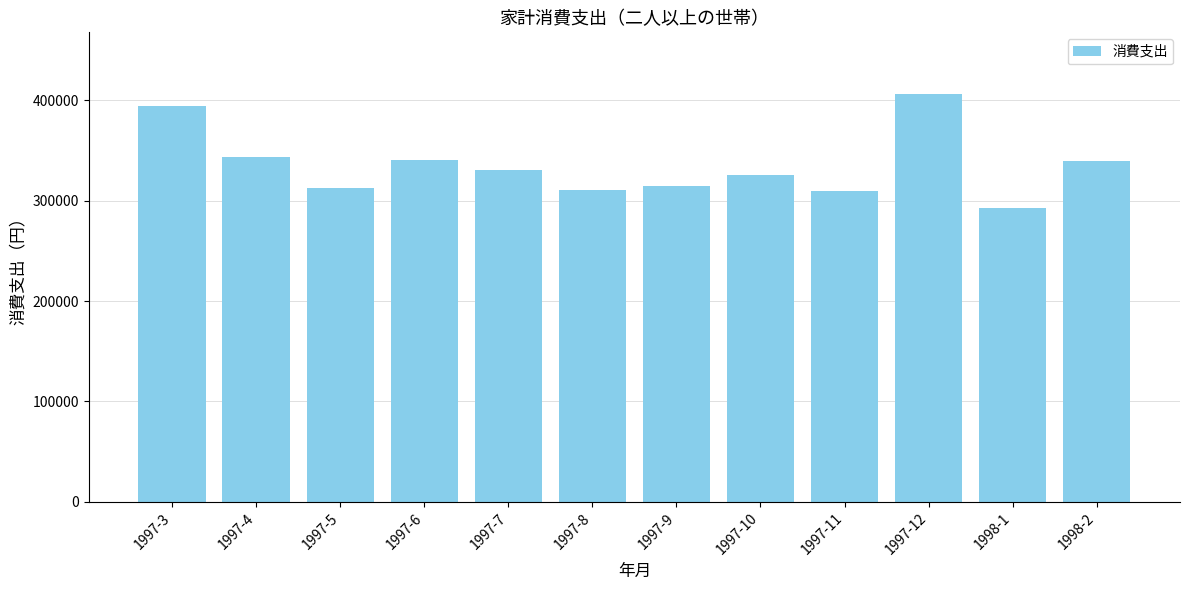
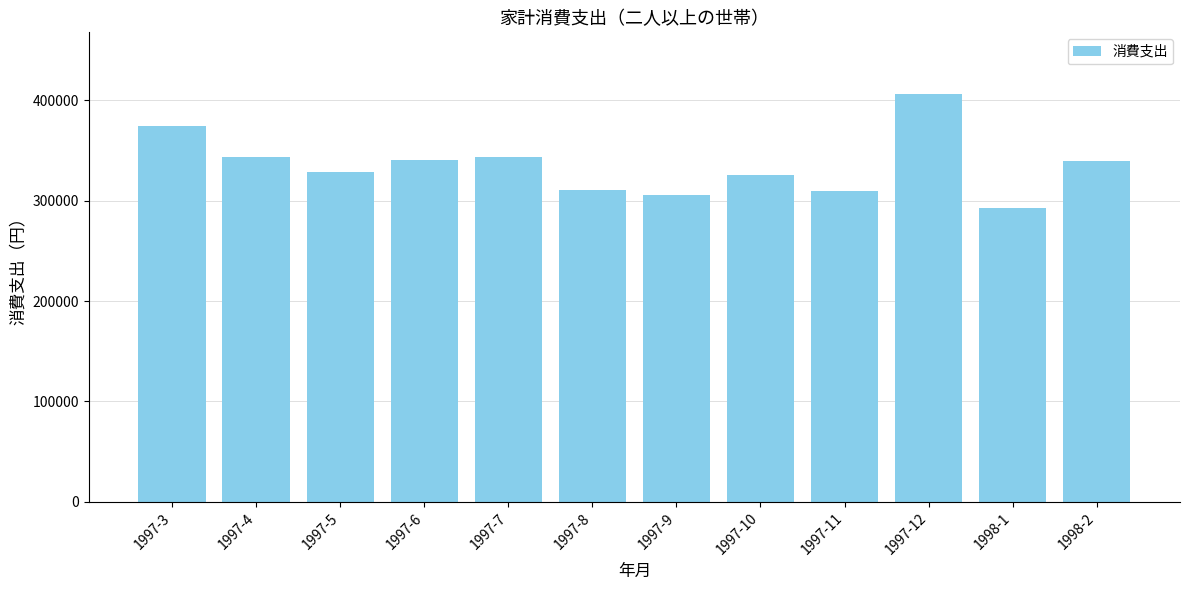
  {
-   "1997-3": 395000,
+   "1997-3": 374000,
    "1997-4": 343000,
-   "1997-5": 313000,
+   "1997-5": 328000,
    "1997-6": 340000,
-   "1997-7": 330000,
+   "1997-7": 343000,
    "1997-8": 310000,
-   "1997-9": 315000,
+   "1997-9": 306000,
    "1997-10": 326000,
    "1997-11": 309000,
    "1997-12": 407000,
    "1998-1": 293000,
    "1998-2": 339000
  }
